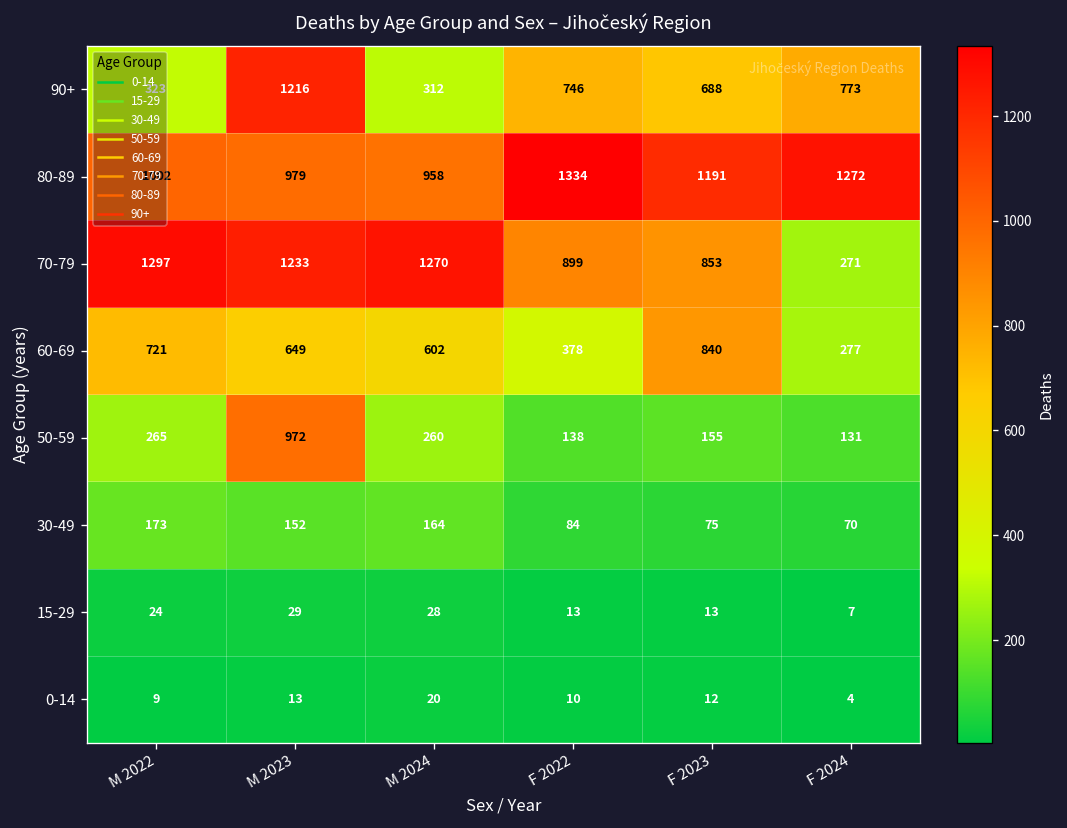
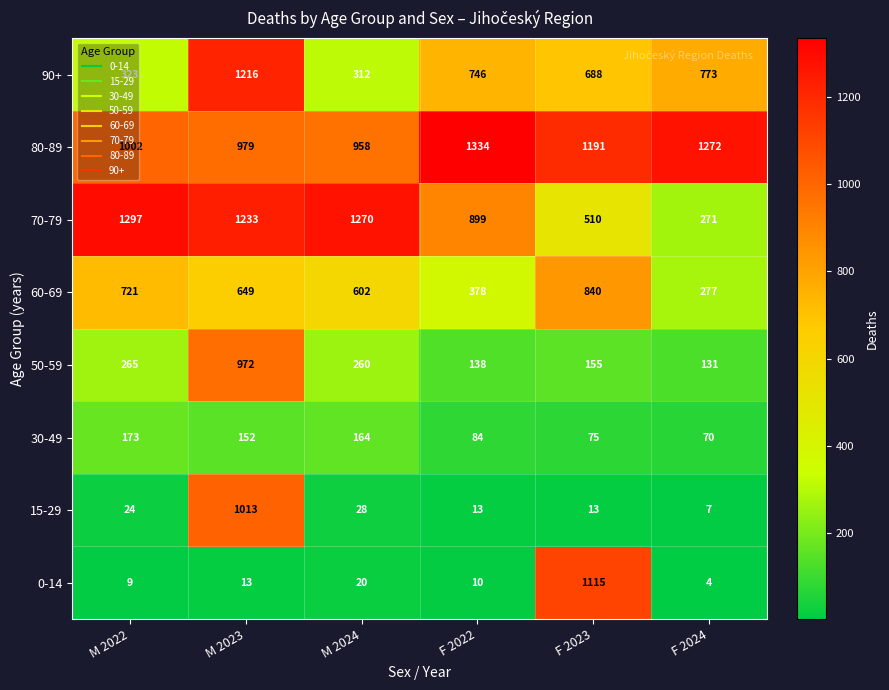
  {
    "90+": {
      "M 2023": 1216,
      "M 2024": 312,
      "F 2022": 746,
      "F 2023": 688
    },
    "80-89": {
      "M 2023": 979,
      "M 2024": 958,
      "F 2022": 1334,
      "F 2023": 1191,
      "F 2024": 1272
    },
    "70-79": {
      "M 2022": 1297,
      "M 2023": 1233,
      "M 2024": 1270,
      "F 2022": 899,
-     "F 2023": 853,
+     "F 2023": 510,
      "F 2024": 271
    },
    "60-69": {
      "M 2022": 721,
      "M 2023": 649,
      "M 2024": 602,
      "F 2022": 378,
      "F 2023": 840,
      "F 2024": 277
    },
    "50-59": {
      "M 2022": 265,
      "M 2023": 972,
      "M 2024": 260,
      "F 2022": 138,
      "F 2023": 155,
      "F 2024": 131
    },
    "30-49": {
      "M 2022": 173,
      "M 2023": 152,
      "M 2024": 164,
      "F 2022": 84,
      "F 2023": 75,
      "F 2024": 70
    },
    "15-29": {
      "M 2022": 24,
-     "M 2023": 29,
+     "M 2023": 1013,
      "M 2024": 28,
      "F 2022": 13,
      "F 2023": 13,
      "F 2024": 7
    },
    "0-14": {
      "M 2022": 9,
      "M 2023": 13,
      "M 2024": 20,
      "F 2022": 10,
-     "F 2023": 12,
+     "F 2023": 1115,
      "F 2024": 4
    }
  }
